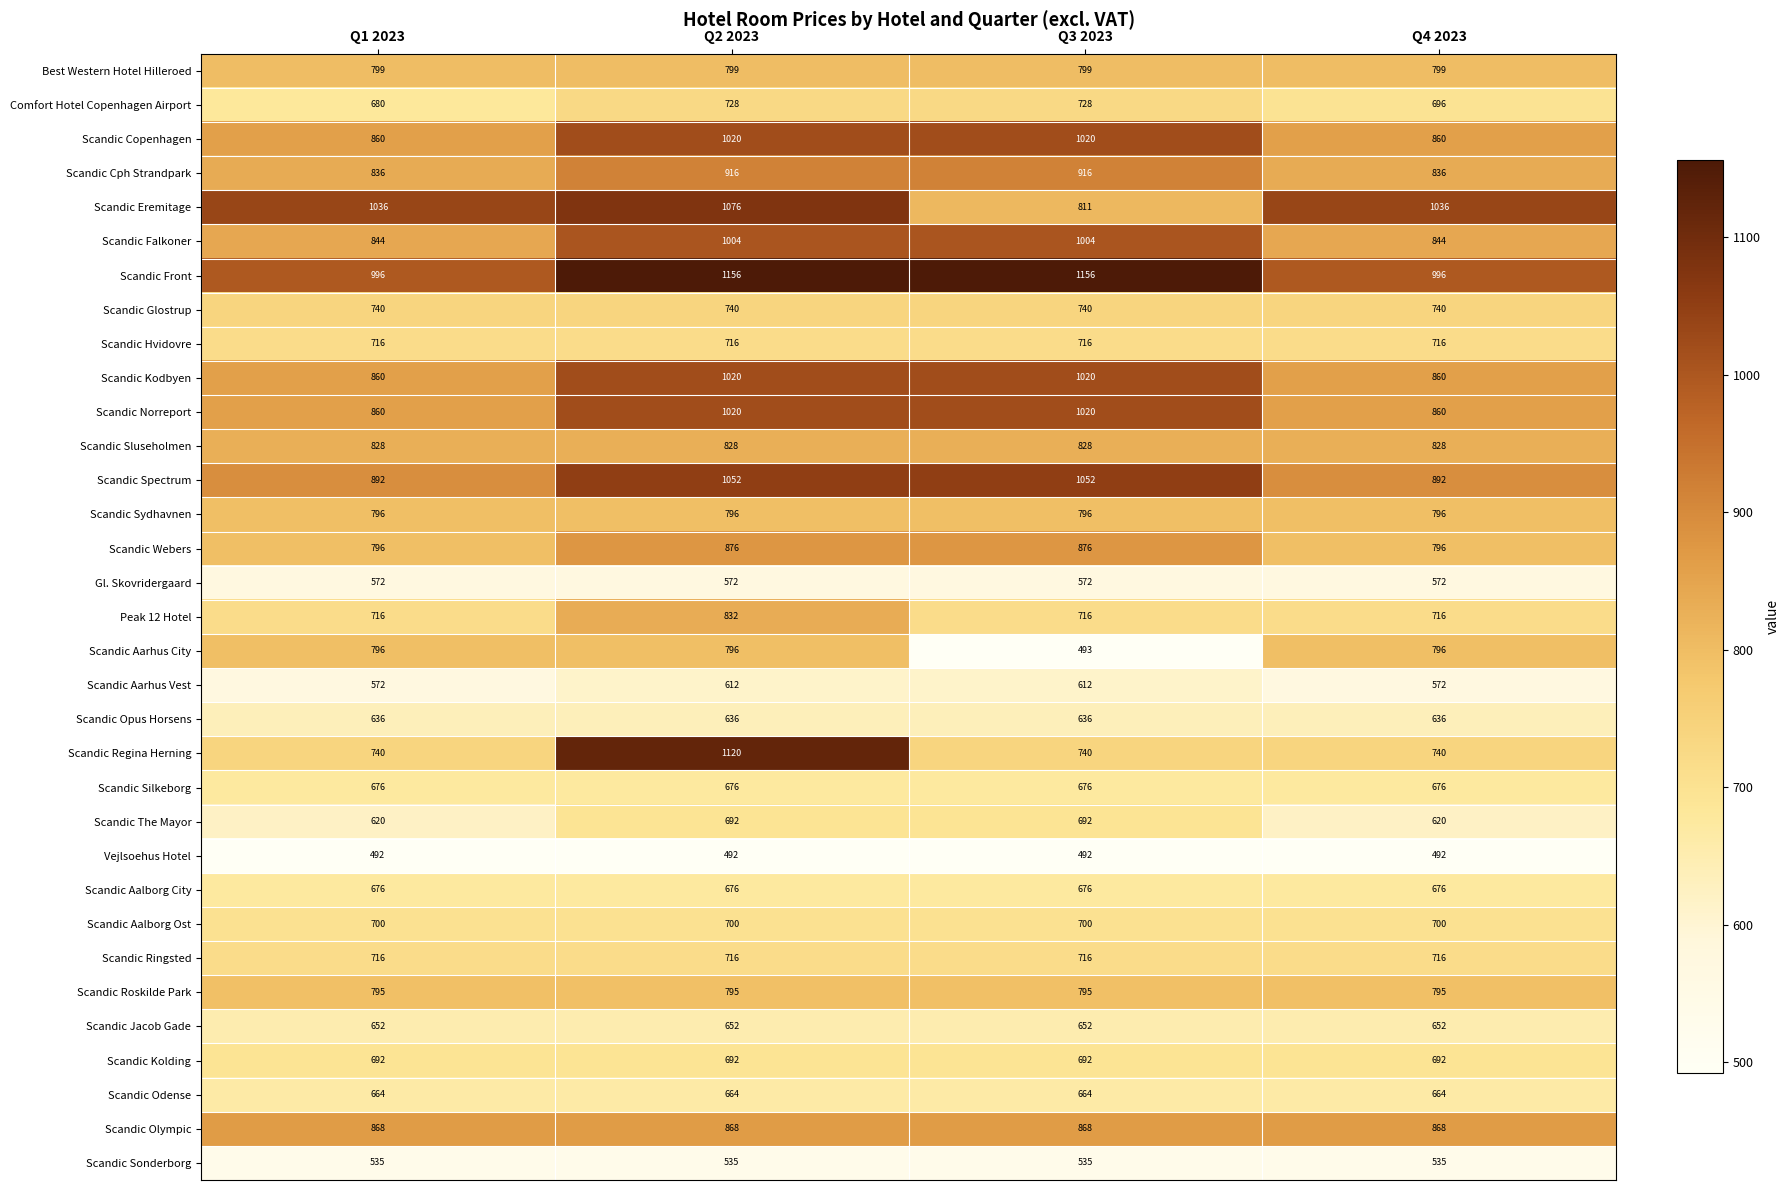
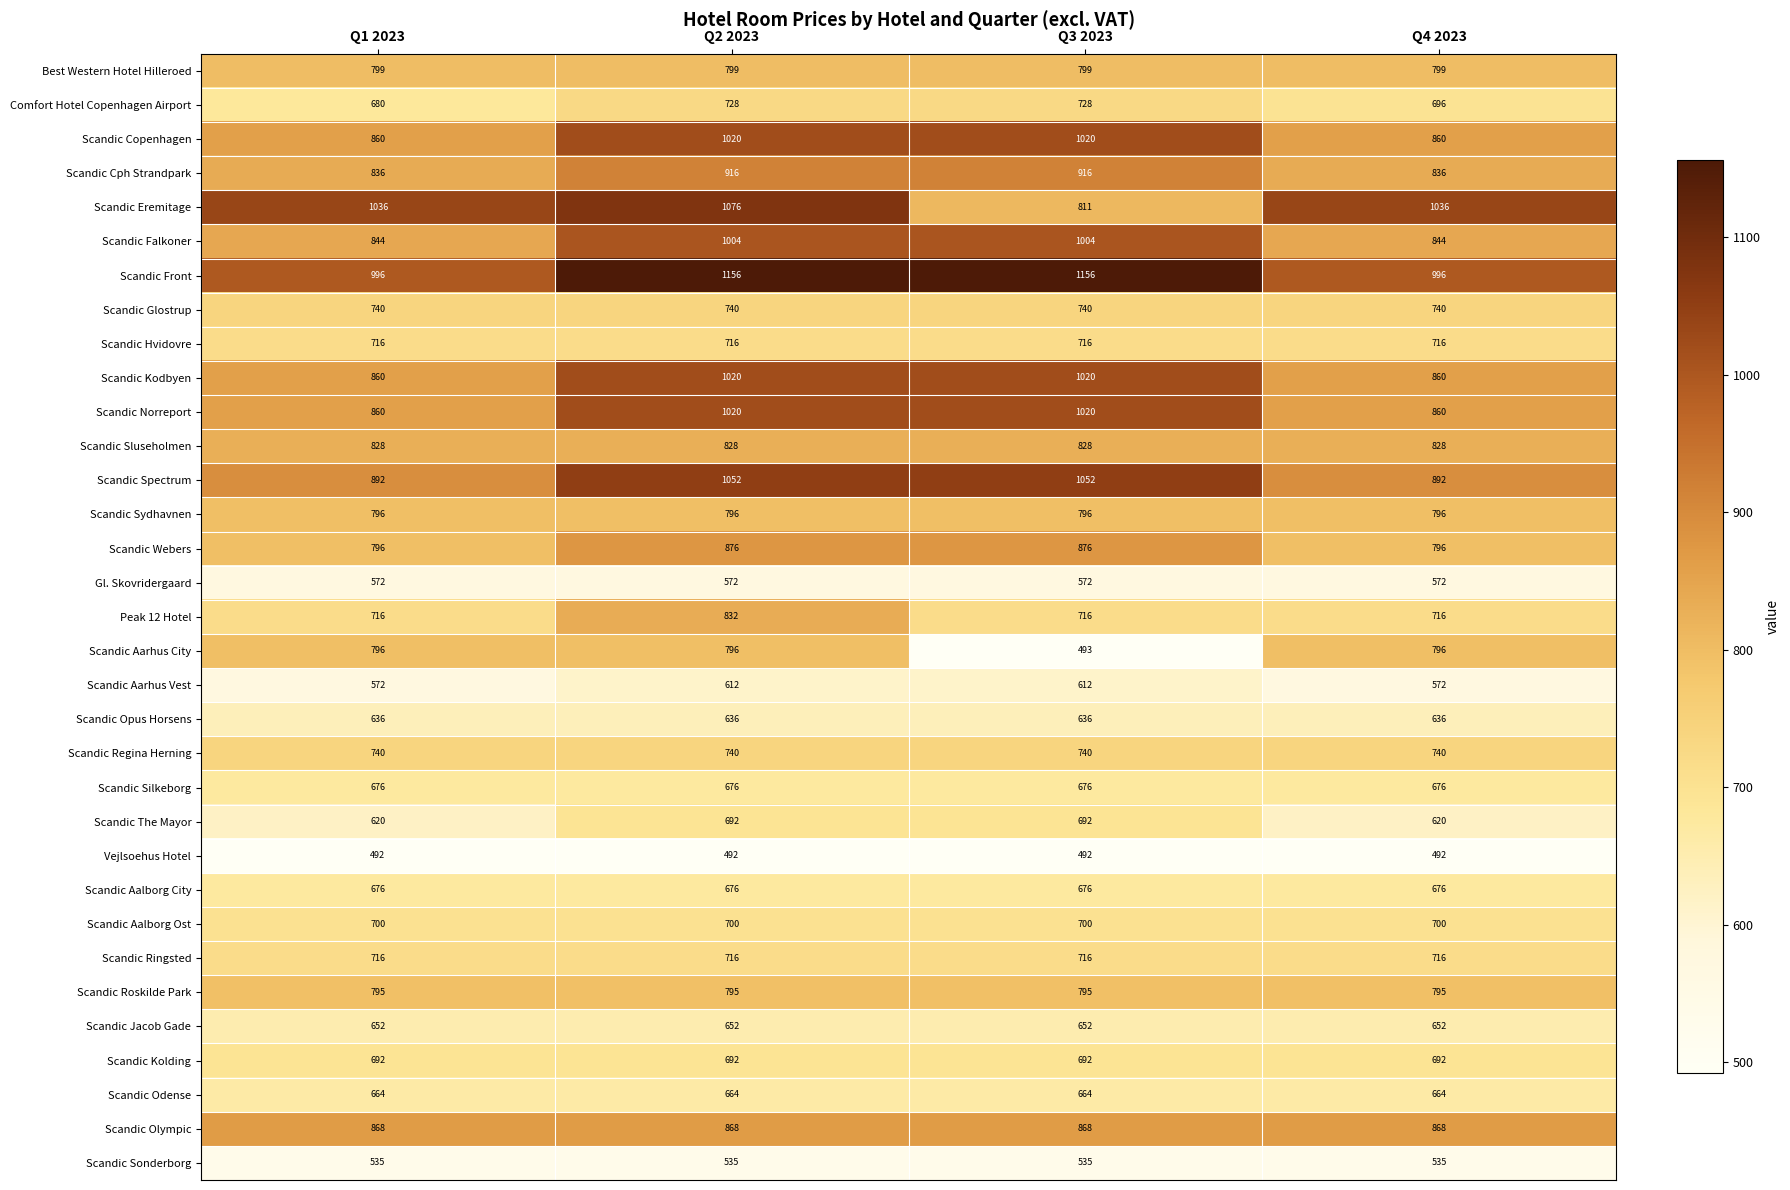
  {
    "Best Western Hotel Hilleroed": {
      "Q1 2023": 799,
      "Q2 2023": 799,
      "Q3 2023": 799,
      "Q4 2023": 799
    },
    "Comfort Hotel Copenhagen Airport": {
      "Q1 2023": 680,
      "Q2 2023": 728,
      "Q3 2023": 728,
      "Q4 2023": 696
    },
    "Scandic Copenhagen": {
      "Q1 2023": 860,
      "Q2 2023": 1020,
      "Q3 2023": 1020,
      "Q4 2023": 860
    },
    "Scandic Cph Strandpark": {
      "Q1 2023": 836,
      "Q2 2023": 916,
      "Q3 2023": 916,
      "Q4 2023": 836
    },
    "Scandic Eremitage": {
      "Q1 2023": 1036,
      "Q2 2023": 1076,
      "Q3 2023": 811,
      "Q4 2023": 1036
    },
    "Scandic Falkoner": {
      "Q1 2023": 844,
      "Q2 2023": 1004,
      "Q3 2023": 1004,
      "Q4 2023": 844
    },
    "Scandic Front": {
      "Q1 2023": 996,
      "Q2 2023": 1156,
      "Q3 2023": 1156,
      "Q4 2023": 996
    },
    "Scandic Glostrup": {
      "Q1 2023": 740,
      "Q2 2023": 740,
      "Q3 2023": 740,
      "Q4 2023": 740
    },
    "Scandic Hvidovre": {
      "Q1 2023": 716,
      "Q2 2023": 716,
      "Q3 2023": 716,
      "Q4 2023": 716
    },
    "Scandic Kodbyen": {
      "Q1 2023": 860,
      "Q2 2023": 1020,
      "Q3 2023": 1020,
      "Q4 2023": 860
    },
    "Scandic Norreport": {
      "Q1 2023": 860,
      "Q2 2023": 1020,
      "Q3 2023": 1020,
      "Q4 2023": 860
    },
    "Scandic Sluseholmen": {
      "Q1 2023": 828,
      "Q2 2023": 828,
      "Q3 2023": 828,
      "Q4 2023": 828
    },
    "Scandic Spectrum": {
      "Q1 2023": 892,
      "Q2 2023": 1052,
      "Q3 2023": 1052,
      "Q4 2023": 892
    },
    "Scandic Sydhavnen": {
      "Q1 2023": 796,
      "Q2 2023": 796,
      "Q3 2023": 796,
      "Q4 2023": 796
    },
    "Scandic Webers": {
      "Q1 2023": 796,
      "Q2 2023": 876,
      "Q3 2023": 876,
      "Q4 2023": 796
    },
    "Gl. Skovridergaard": {
      "Q1 2023": 572,
      "Q2 2023": 572,
      "Q3 2023": 572,
      "Q4 2023": 572
    },
    "Peak 12 Hotel": {
      "Q1 2023": 716,
      "Q2 2023": 832,
      "Q3 2023": 716,
      "Q4 2023": 716
    },
    "Scandic Aarhus City": {
      "Q1 2023": 796,
      "Q2 2023": 796,
      "Q3 2023": 493,
      "Q4 2023": 796
    },
    "Scandic Aarhus Vest": {
      "Q1 2023": 572,
      "Q2 2023": 612,
      "Q3 2023": 612,
      "Q4 2023": 572
    },
    "Scandic Opus Horsens": {
      "Q1 2023": 636,
      "Q2 2023": 636,
      "Q3 2023": 636,
      "Q4 2023": 636
    },
    "Scandic Regina Herning": {
      "Q1 2023": 740,
-     "Q2 2023": 1120,
+     "Q2 2023": 740,
      "Q3 2023": 740,
      "Q4 2023": 740
    },
    "Scandic Silkeborg": {
      "Q1 2023": 676,
      "Q2 2023": 676,
      "Q3 2023": 676,
      "Q4 2023": 676
    },
    "Scandic The Mayor": {
      "Q1 2023": 620,
      "Q2 2023": 692,
      "Q3 2023": 692,
      "Q4 2023": 620
    },
    "Vejlsoehus Hotel": {
      "Q1 2023": 492,
      "Q2 2023": 492,
      "Q3 2023": 492,
      "Q4 2023": 492
    },
    "Scandic Aalborg City": {
      "Q1 2023": 676,
      "Q2 2023": 676,
      "Q3 2023": 676,
      "Q4 2023": 676
    },
    "Scandic Aalborg Ost": {
      "Q1 2023": 700,
      "Q2 2023": 700,
      "Q3 2023": 700,
      "Q4 2023": 700
    },
    "Scandic Ringsted": {
      "Q1 2023": 716,
      "Q2 2023": 716,
      "Q3 2023": 716,
      "Q4 2023": 716
    },
    "Scandic Roskilde Park": {
      "Q1 2023": 795,
      "Q2 2023": 795,
      "Q3 2023": 795,
      "Q4 2023": 795
    },
    "Scandic Jacob Gade": {
      "Q1 2023": 652,
      "Q2 2023": 652,
      "Q3 2023": 652,
      "Q4 2023": 652
    },
    "Scandic Kolding": {
      "Q1 2023": 692,
      "Q2 2023": 692,
      "Q3 2023": 692,
      "Q4 2023": 692
    },
    "Scandic Odense": {
      "Q1 2023": 664,
      "Q2 2023": 664,
      "Q3 2023": 664,
      "Q4 2023": 664
    },
    "Scandic Olympic": {
      "Q1 2023": 868,
      "Q2 2023": 868,
      "Q3 2023": 868,
      "Q4 2023": 868
    },
    "Scandic Sonderborg": {
      "Q1 2023": 535,
      "Q2 2023": 535,
      "Q3 2023": 535,
      "Q4 2023": 535
    }
  }
